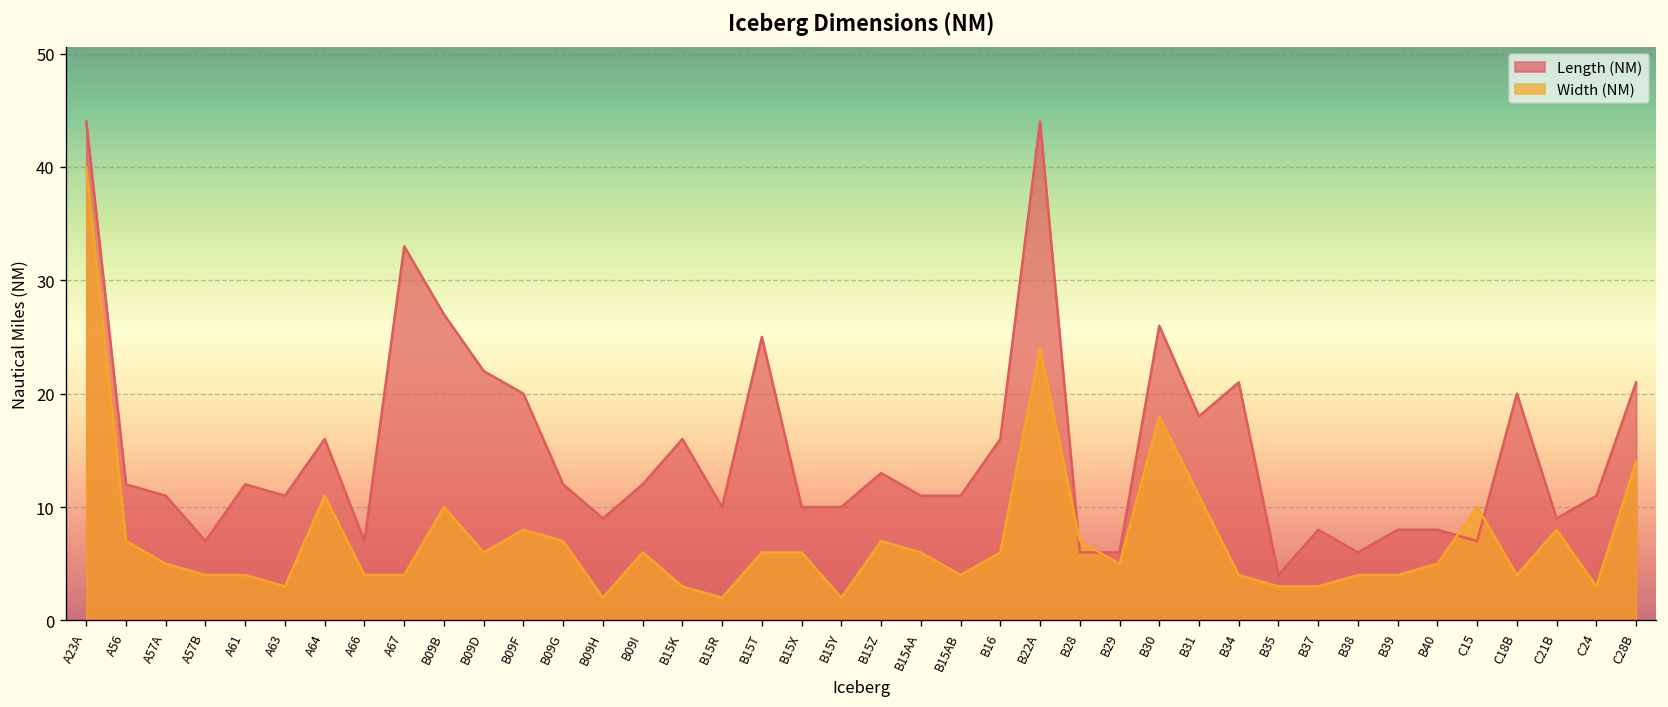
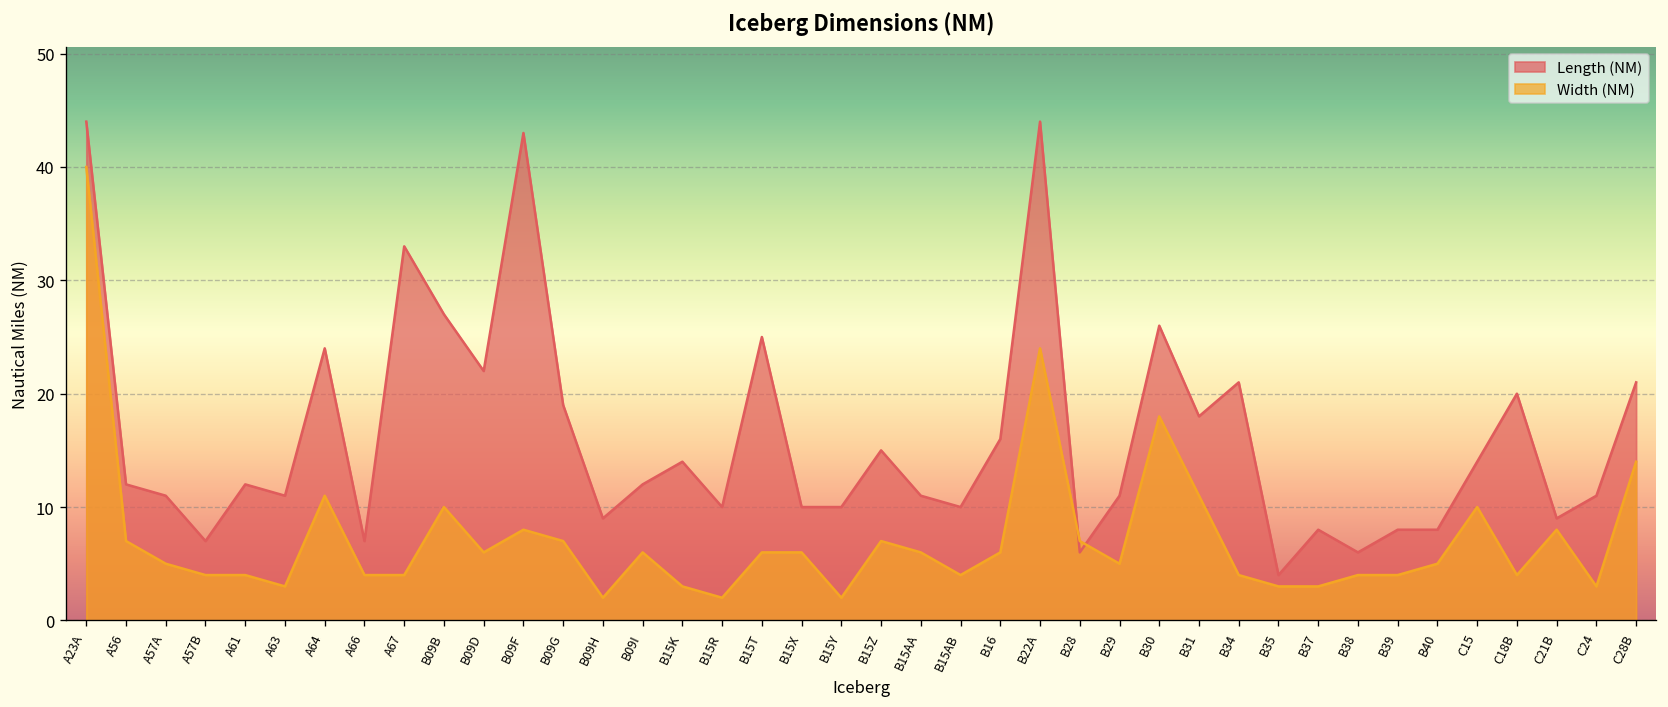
  {
    "Length (NM)": {
      "A23A": 44,
      "A56": 12,
      "A57A": 11,
      "A57B": 7,
      "A61": 12,
      "A63": 11,
-     "A64": 16,
+     "A64": 24,
      "A66": 7,
      "A67": 33,
      "B09B": 27,
      "B09D": 22,
-     "B09F": 20,
-     "B09G": 12,
+     "B09F": 43,
+     "B09G": 19,
      "B09H": 9,
      "B09I": 12,
-     "B15K": 16,
+     "B15K": 14,
      "B15R": 10,
      "B15T": 25,
      "B15X": 10,
      "B15Y": 10,
-     "B15Z": 13,
+     "B15Z": 15,
      "B15AA": 11,
-     "B15AB": 11,
+     "B15AB": 10,
      "B16": 16,
      "B22A": 44,
      "B28": 6,
-     "B29": 6,
+     "B29": 11,
      "B30": 26,
      "B31": 18,
      "B34": 21,
      "B35": 4,
      "B37": 8,
      "B38": 6,
      "B39": 8,
      "B40": 8,
-     "C15": 7,
+     "C15": 14,
      "C18B": 20,
      "C21B": 9,
      "C24": 11,
      "C28B": 21
    },
    "Width (NM)": {
      "A23A": 40,
      "A56": 7,
      "A57A": 5,
      "A57B": 4,
      "A61": 4,
      "A63": 3,
      "A64": 11,
      "A66": 4,
      "A67": 4,
      "B09B": 10,
      "B09D": 6,
      "B09F": 8,
      "B09G": 7,
      "B09H": 2,
      "B09I": 6,
      "B15K": 3,
      "B15R": 2,
      "B15T": 6,
      "B15X": 6,
      "B15Y": 2,
      "B15Z": 7,
      "B15AA": 6,
      "B15AB": 4,
      "B16": 6,
      "B22A": 24,
      "B28": 7,
      "B29": 5,
      "B30": 18,
      "B31": 11,
      "B34": 4,
      "B35": 3,
      "B37": 3,
      "B38": 4,
      "B39": 4,
      "B40": 5,
      "C15": 10,
      "C18B": 4,
      "C21B": 8,
      "C24": 3,
      "C28B": 14
    }
  }
